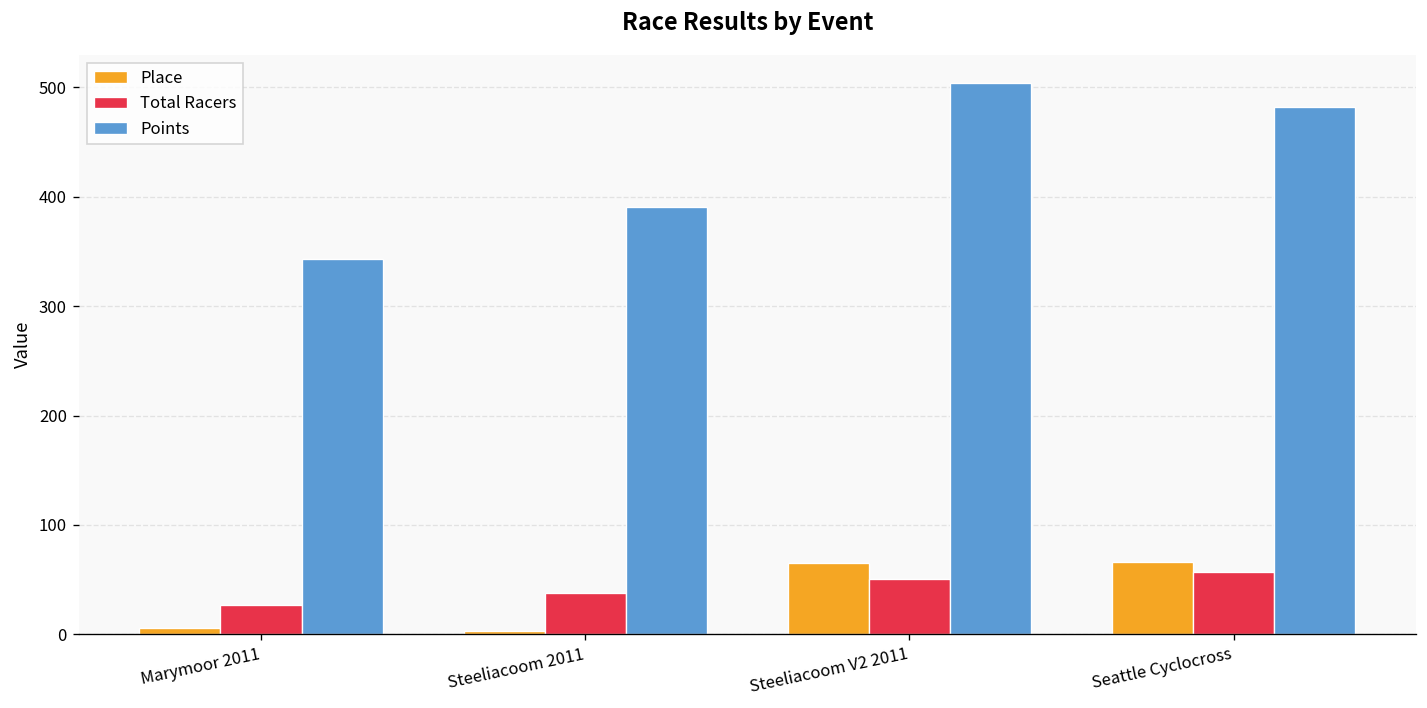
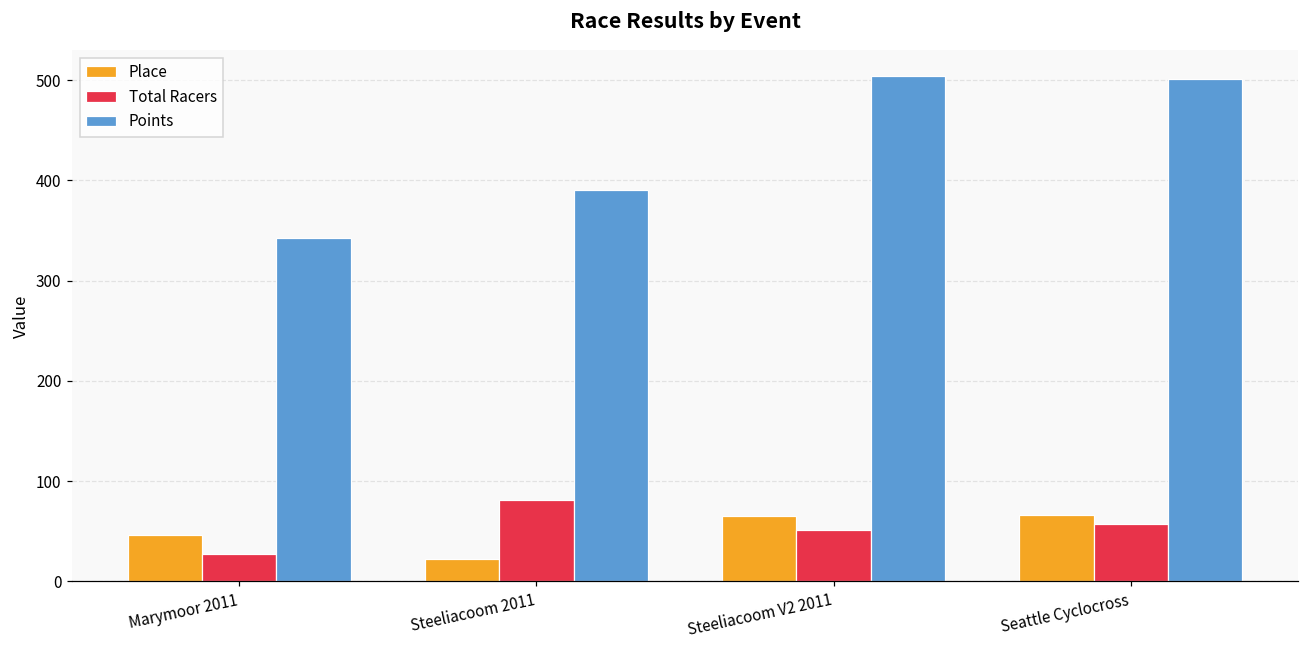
  {
    "Place": {
-     "Marymoor 2011": 10,
-     "Steeliacoom 2011": 0,
+     "Marymoor 2011": 50,
+     "Steeliacoom 2011": 20,
      "Steeliacoom V2 2011": 70,
      "Seattle Cyclocross": 70
    },
    "Total Racers": {
      "Marymoor 2011": 30,
-     "Steeliacoom 2011": 40,
+     "Steeliacoom 2011": 80,
      "Steeliacoom V2 2011": 50,
      "Seattle Cyclocross": 60
    },
    "Points": {
      "Marymoor 2011": 340,
      "Steeliacoom 2011": 390,
      "Steeliacoom V2 2011": 500,
-     "Seattle Cyclocross": 480
+     "Seattle Cyclocross": 500
    }
  }
